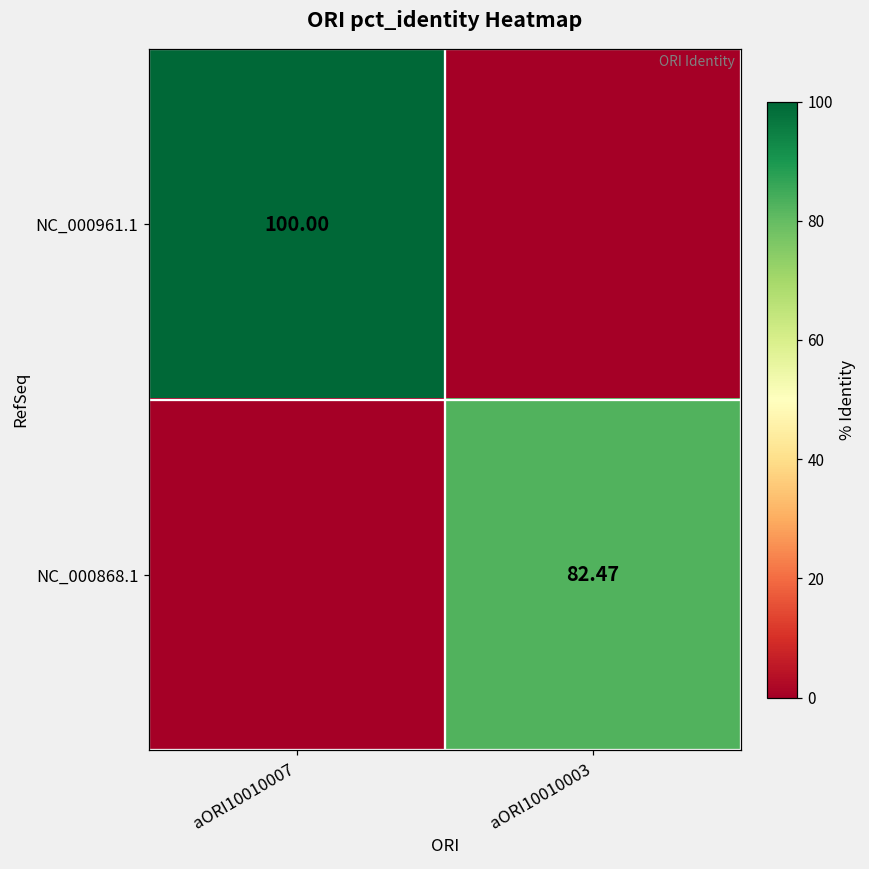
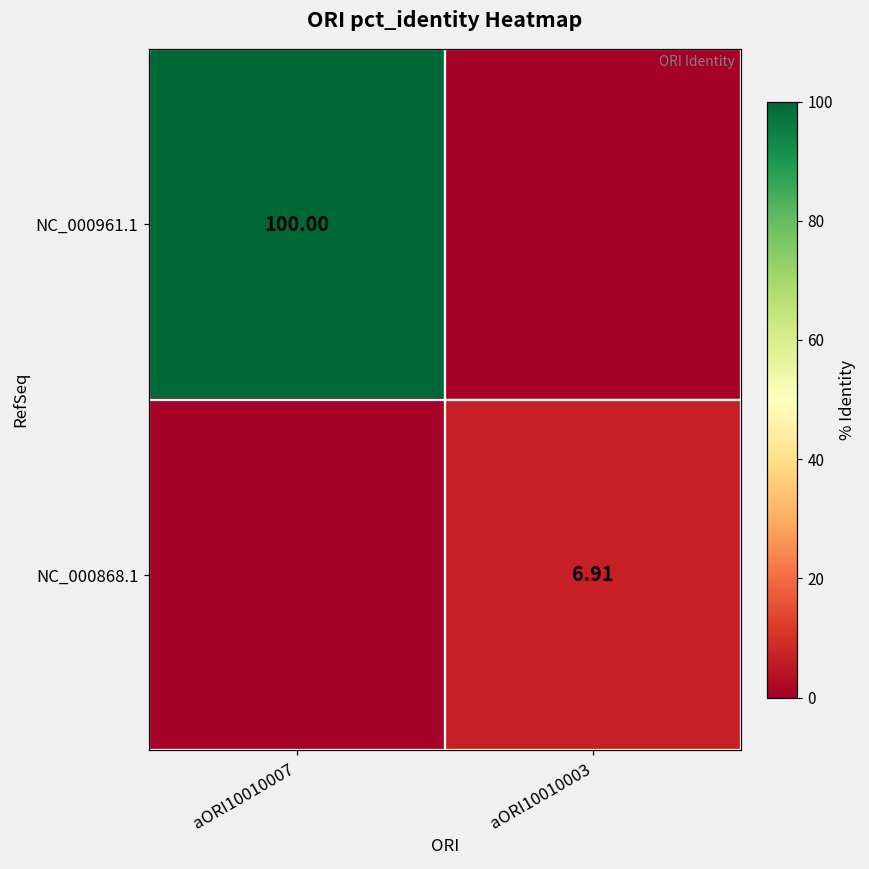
  {
    "NC_000961.1": {
      "aORI10010007": 100.00
    },
    "NC_000868.1": {
-     "aORI10010003": 82.47
+     "aORI10010003": 6.91
    }
  }
